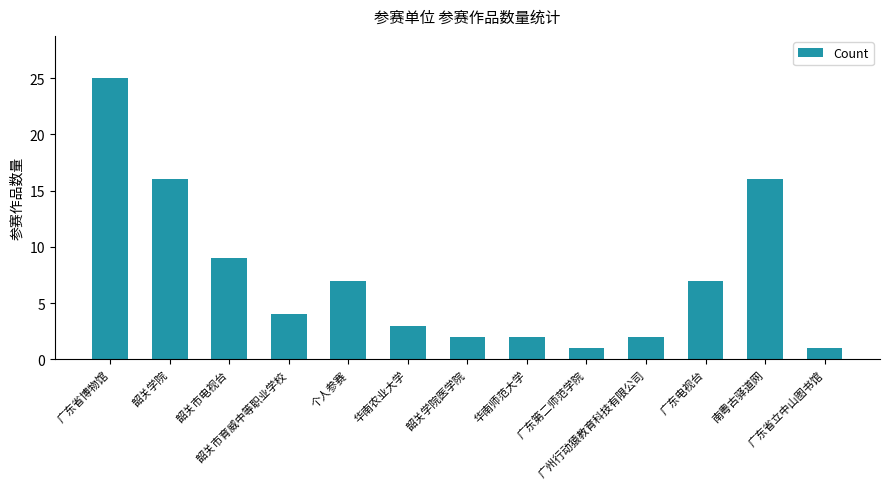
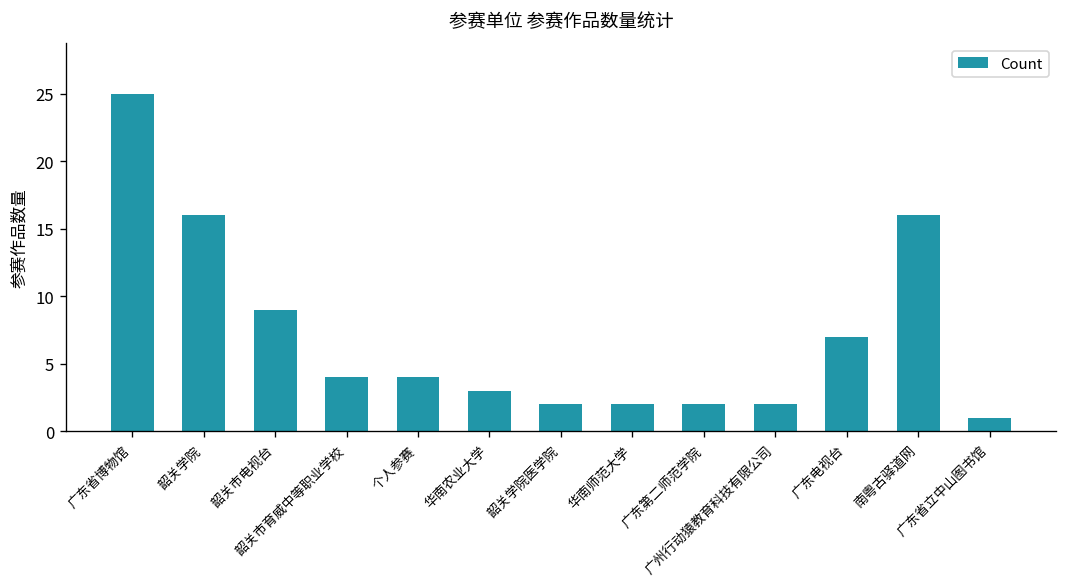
  {
    "广东省博物馆": 25,
    "韶关学院": 16,
    "韶关市电视台": 9,
    "韶关市育威中等职业学校": 4,
-   "个人参赛": 7,
+   "个人参赛": 4,
    "华南农业大学": 3,
    "韶关学院医学院": 2,
    "华南师范大学": 2,
-   "广东第二师范学院": 1,
+   "广东第二师范学院": 2,
    "广州行动猿教育科技有限公司": 2,
    "广东电视台": 7,
    "南粤古驿道网": 16,
    "广东省立中山图书馆": 1
  }
